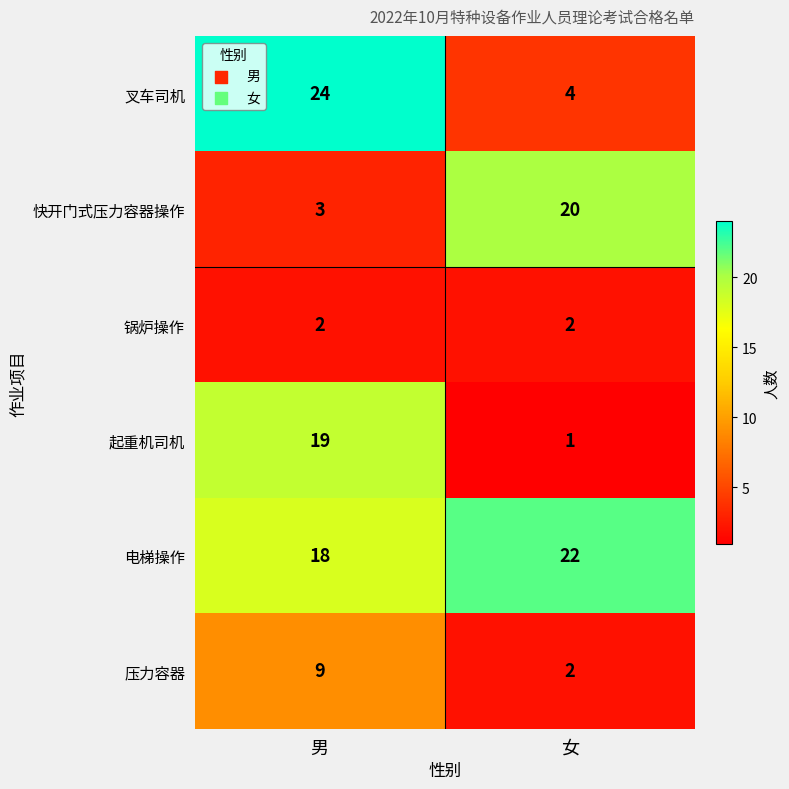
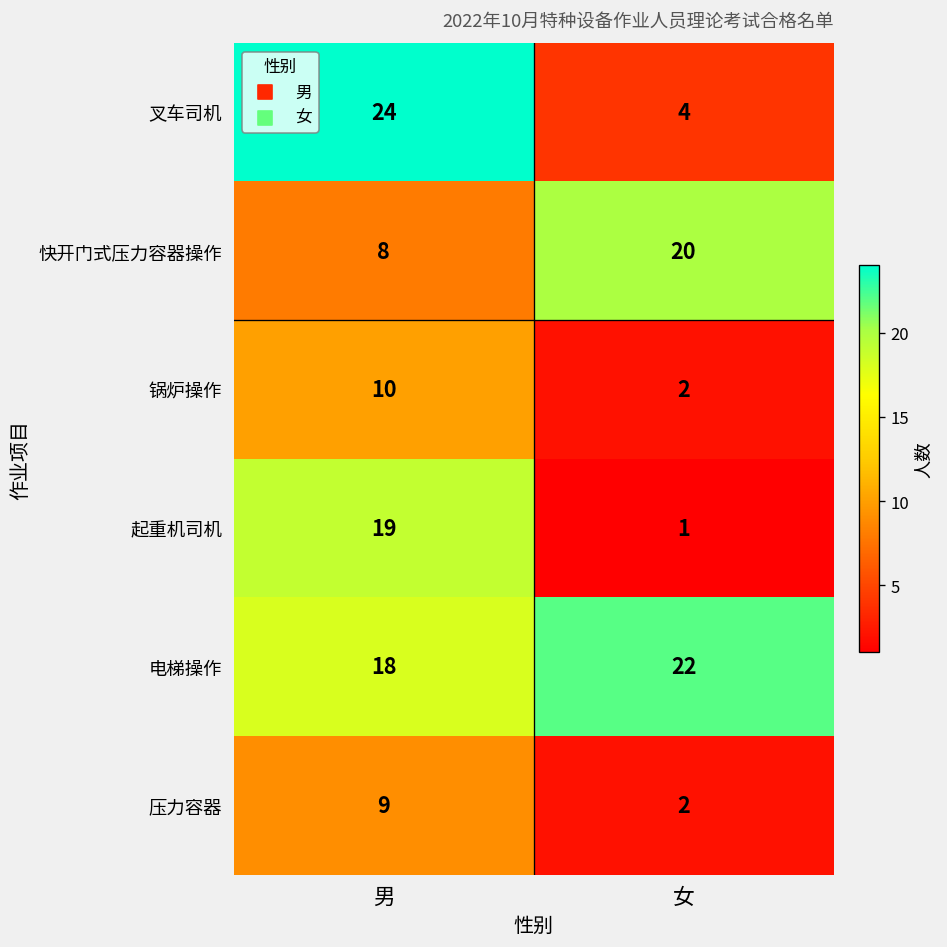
  {
    "叉车司机": {
      "男": 24,
      "女": 4
    },
    "快开门式压力容器操作": {
-     "男": 3,
+     "男": 8,
      "女": 20
    },
    "锅炉操作": {
-     "男": 2,
+     "男": 10,
      "女": 2
    },
    "起重机司机": {
      "男": 19,
      "女": 1
    },
    "电梯操作": {
      "男": 18,
      "女": 22
    },
    "压力容器": {
      "男": 9,
      "女": 2
    }
  }
